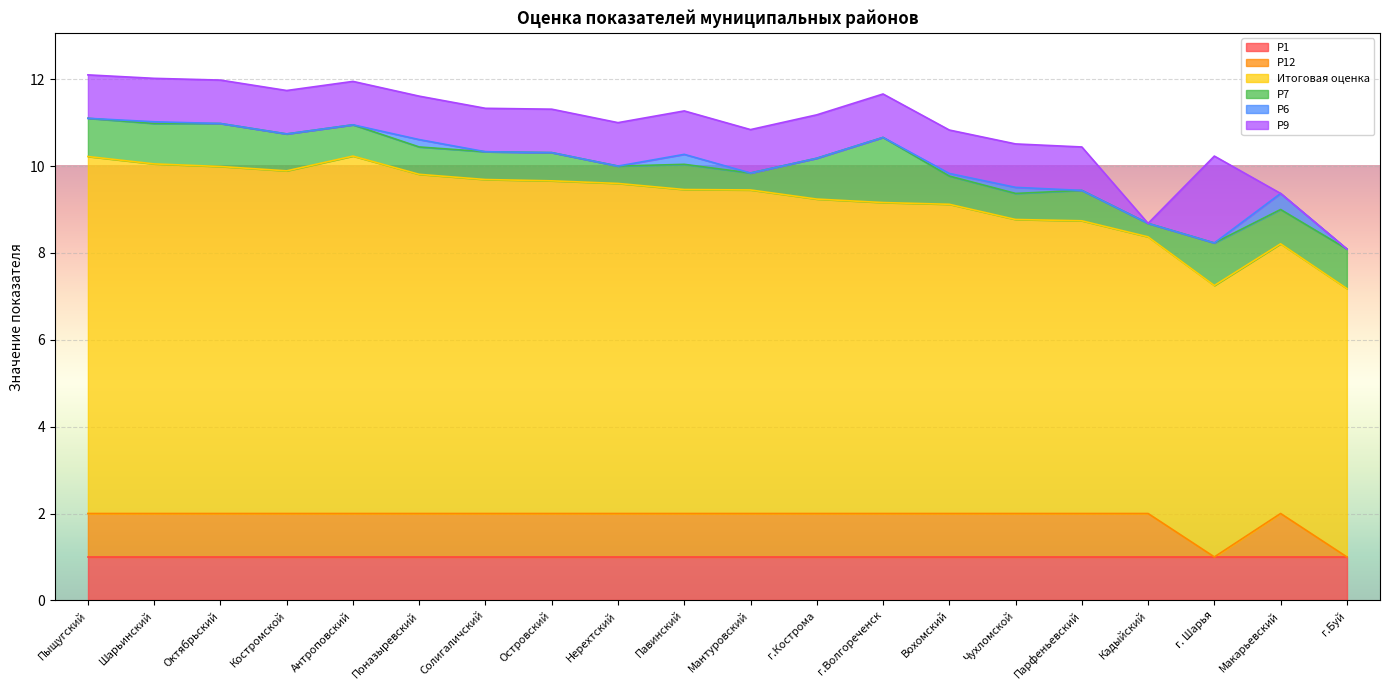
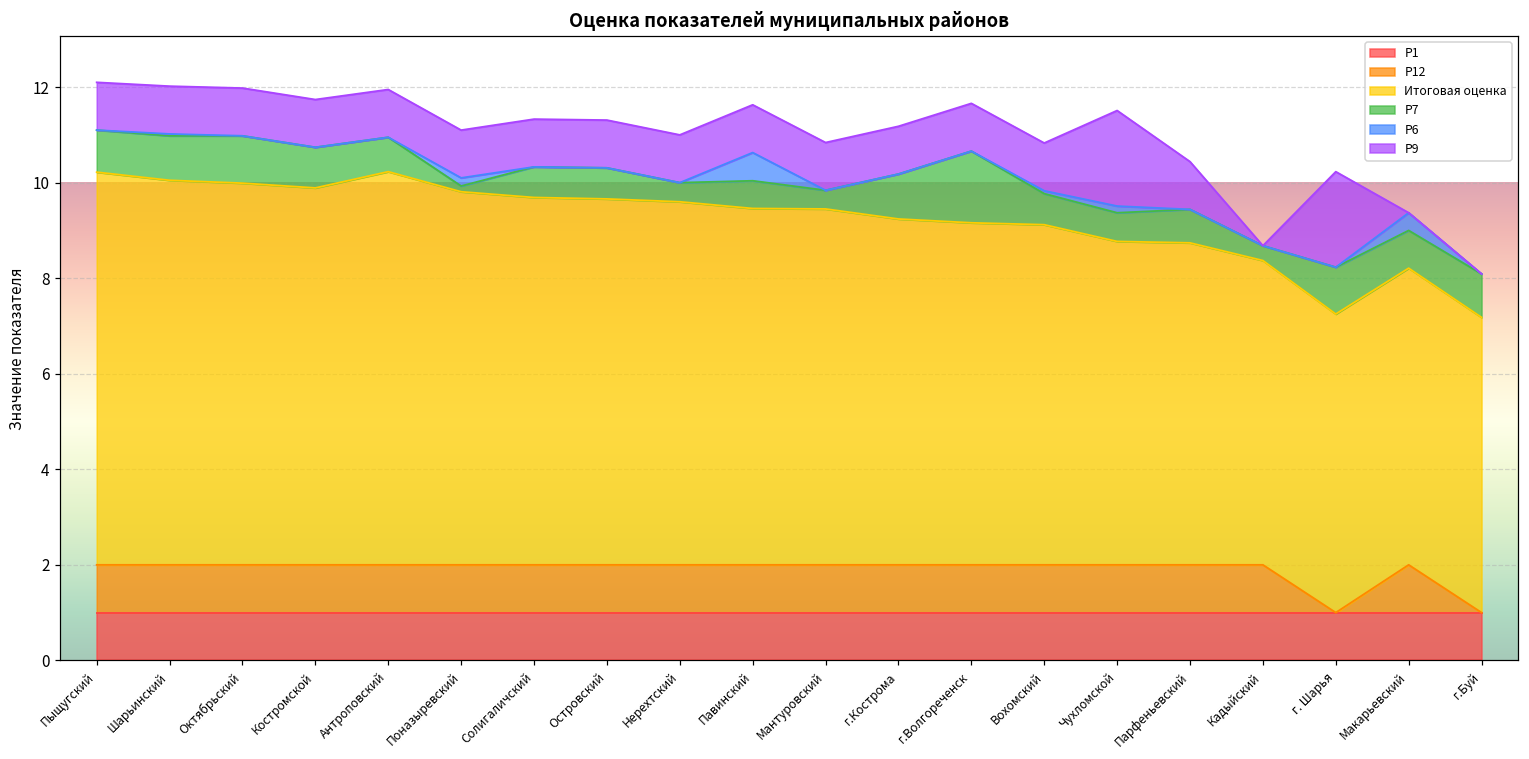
  {
    "Р1": {
      "Пыщугский": 1.0,
      "Шарьинский": 1.0,
      "Октябрьский": 1.0,
      "Костромской": 1.0,
      "Антроповский": 1.0,
      "Поназыревский": 1.0,
      "Солигаличский": 1.0,
      "Островский": 1.0,
      "Нерехтский": 1.0,
      "Павинский": 1.0,
      "Мантуровский": 1.0,
      "г.Кострома": 1.0,
      "г.Волгореченск": 1.0,
      "Вохомский": 1.0,
      "Чухломской": 1.0,
      "Парфеньевский": 1.0,
      "Кадыйский": 1.0,
      "Макарьевский": 1.0
    },
    "Р12": {
      "Пыщугский": 2.0,
      "Шарьинский": 2.0,
      "Октябрьский": 2.0,
      "Костромской": 2.0,
      "Антроповский": 2.0,
      "Поназыревский": 2.0,
      "Солигаличский": 2.0,
      "Островский": 2.0,
      "Нерехтский": 2.0,
      "Павинский": 2.0,
      "Мантуровский": 2.0,
      "г.Кострома": 2.0,
      "г.Волгореченск": 2.0,
      "Вохомский": 2.0,
      "Чухломской": 2.0,
      "Парфеньевский": 2.0,
      "Кадыйский": 2.0,
      "Макарьевский": 2.0
    },
    "Итоговая оценка": {
      "Пыщугский": 8.2,
      "Шарьинский": 8.1,
      "Октябрьский": 8.0,
      "Костромской": 7.9,
      "Антроповский": 8.2,
      "Поназыревский": 7.8,
      "Солигаличский": 7.7,
      "Островский": 7.7,
      "Нерехтский": 7.6,
      "Павинский": 7.5,
      "Мантуровский": 7.4,
      "г.Кострома": 7.2,
      "г.Волгореченск": 7.2,
      "Вохомский": 7.1,
      "Чухломской": 6.8,
      "Парфеньевский": 6.7,
      "Кадыйский": 6.4,
      "г. Шарья": 6.3,
      "Макарьевский": 6.2,
      "г.Буй": 6.2
    },
    "Р7": {
-     "Поназыревский": 0.6,
+     "Поназыревский": 0.1,
      "Павинский": 0.6,
      "Вохомский": 0.7,
      "Чухломской": 0.6,
      "Макарьевский": 0.8
    },
    "Р6": {
      "Поназыревский": 0.2,
-     "Павинский": 0.2,
+     "Павинский": 0.6,
      "Вохомский": 0.1,
      "Чухломской": 0.1
    },
    "Р9": {
      "Пыщугский": 1,
      "Шарьинский": 1,
      "Октябрьский": 1,
      "Костромской": 1,
      "Антроповский": 1,
      "Поназыревский": 1,
      "Солигаличский": 1,
      "Островский": 1,
      "Нерехтский": 1,
      "Павинский": 1,
      "Мантуровский": 1,
      "г.Кострома": 1,
      "г.Волгореченск": 1,
      "Вохомский": 1,
-     "Чухломской": 1,
+     "Чухломской": 2,
      "Парфеньевский": 1,
      "г. Шарья": 2
    }
  }
